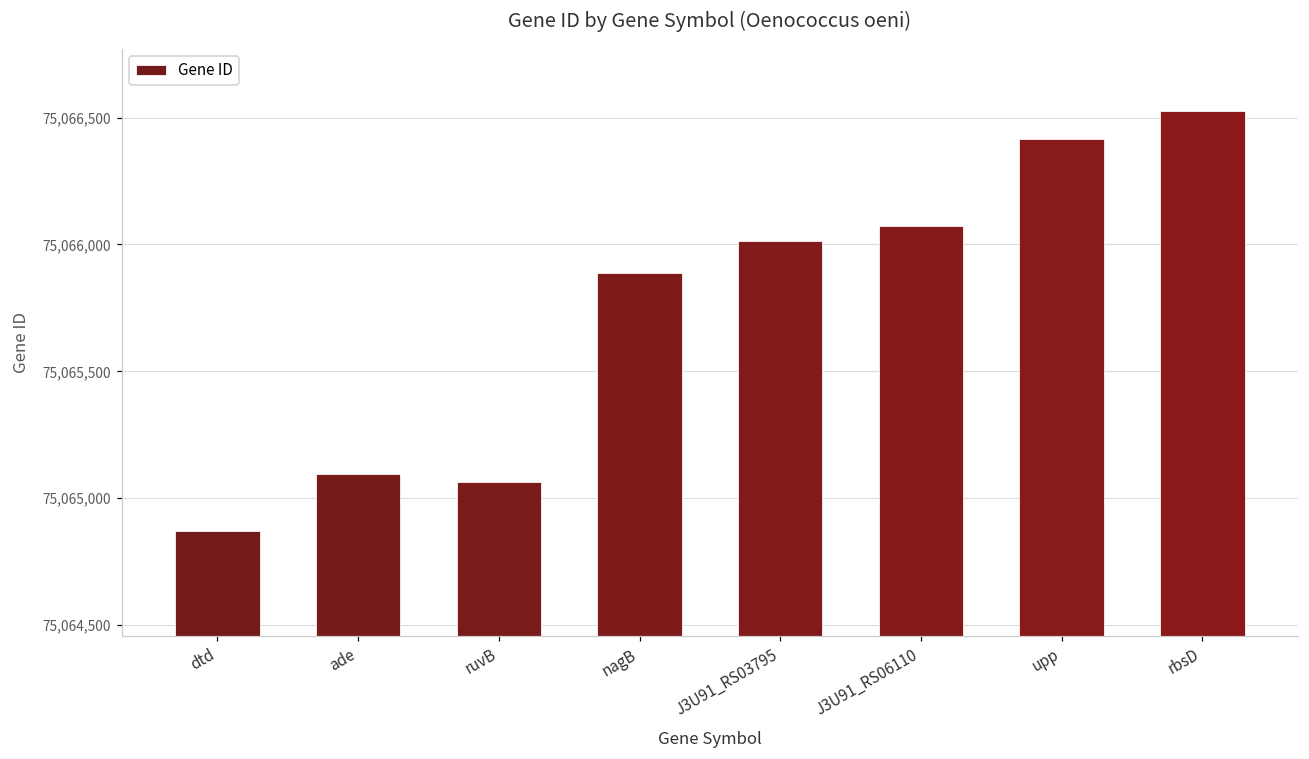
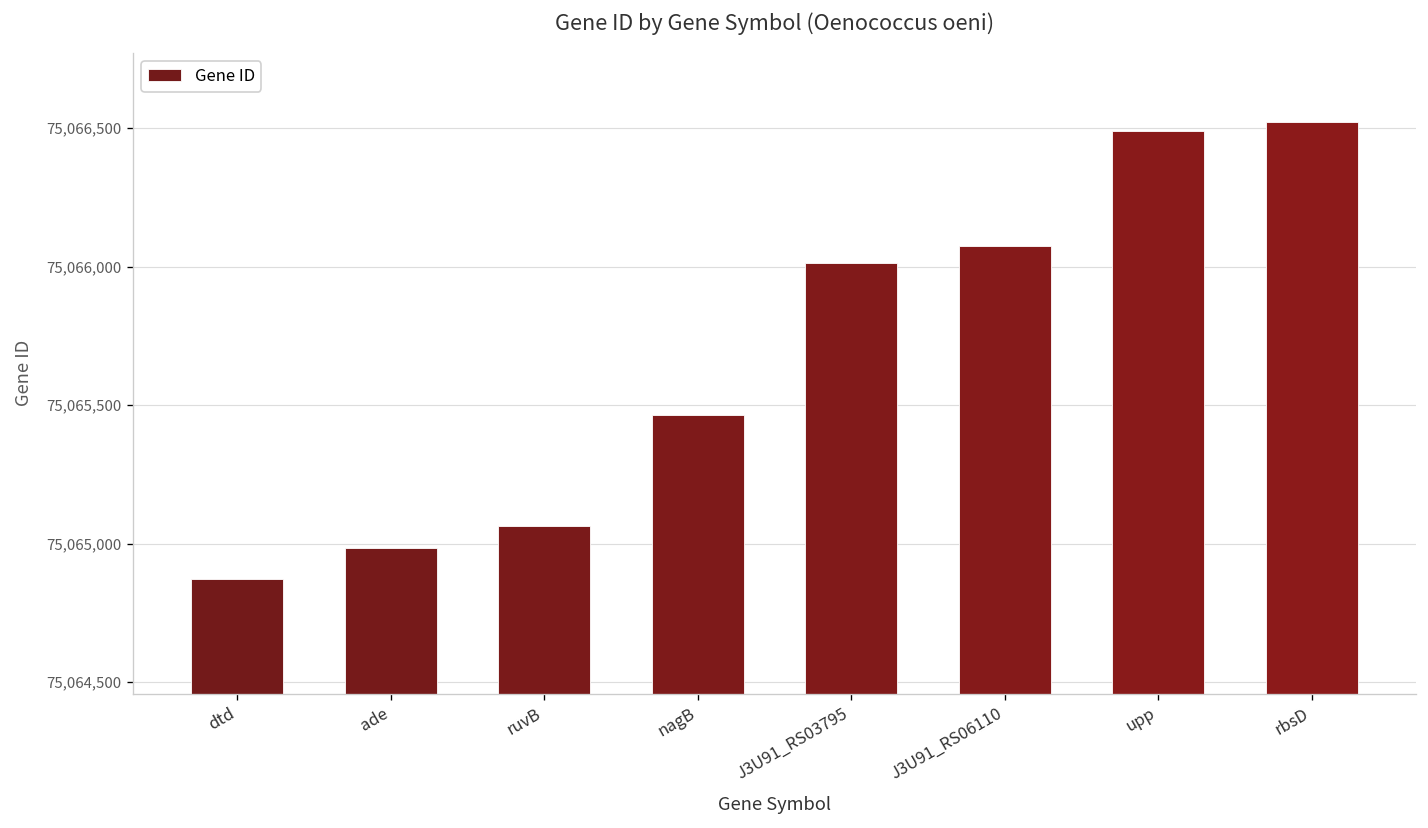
  {
    "dtd": "75,064,870",
-   "ade": "75,065,090",
+   "ade": "75,064,980",
    "ruvB": "75,065,060",
-   "nagB": "75,065,890",
+   "nagB": "75,065,470",
    "J3U91_RS03795": "75,066,020",
    "J3U91_RS06110": "75,066,070",
-   "upp": "75,066,420",
+   "upp": "75,066,490",
    "rbsD": "75,066,520"
  }
